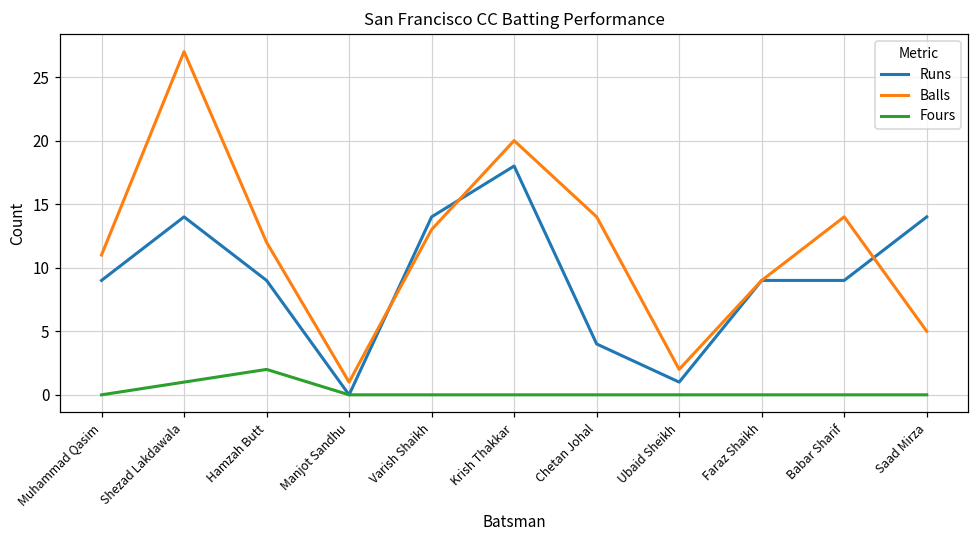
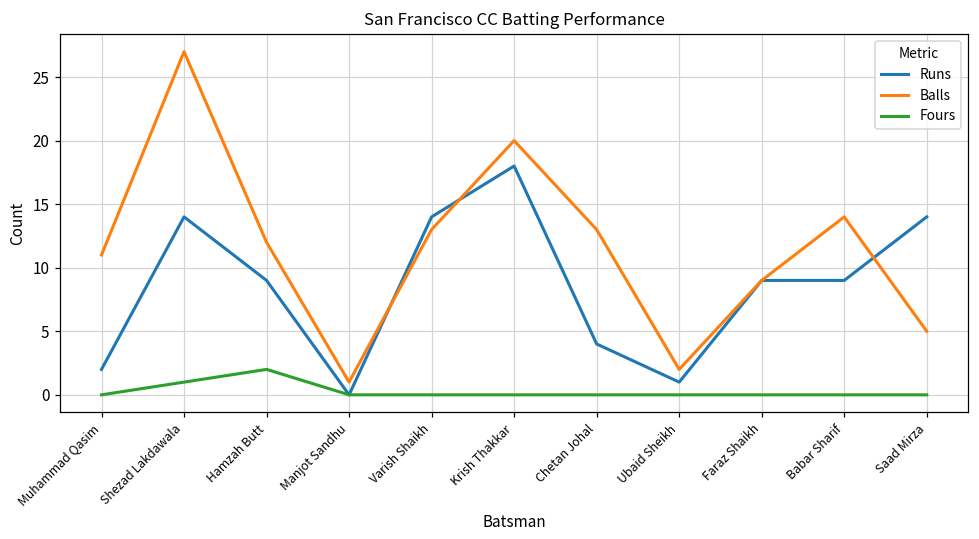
  {
    "Runs": {
-     "Muhammad Qasim": 9,
+     "Muhammad Qasim": 2,
      "Shezad Lakdawala": 14,
      "Hamzah Butt": 9,
      "Varish Shaikh": 14,
      "Krish Thakkar": 18,
      "Chetan Johal": 4,
      "Ubaid Sheikh": 1,
      "Babar Sharif": 9,
      "Saad Mirza": 14
    },
    "Balls": {
      "Muhammad Qasim": 11,
      "Shezad Lakdawala": 27,
      "Hamzah Butt": 12,
      "Manjot Sandhu": 1,
      "Varish Shaikh": 13,
      "Krish Thakkar": 20,
-     "Chetan Johal": 14,
+     "Chetan Johal": 13,
      "Ubaid Sheikh": 2,
      "Babar Sharif": 14,
      "Saad Mirza": 5
    },
    "Fours": {
      "Muhammad Qasim": 0,
      "Shezad Lakdawala": 1,
      "Hamzah Butt": 2,
      "Varish Shaikh": 0,
      "Krish Thakkar": 0,
      "Chetan Johal": 0,
      "Ubaid Sheikh": 0,
      "Faraz Shaikh": 0,
      "Babar Sharif": 0,
      "Saad Mirza": 0
    }
  }
